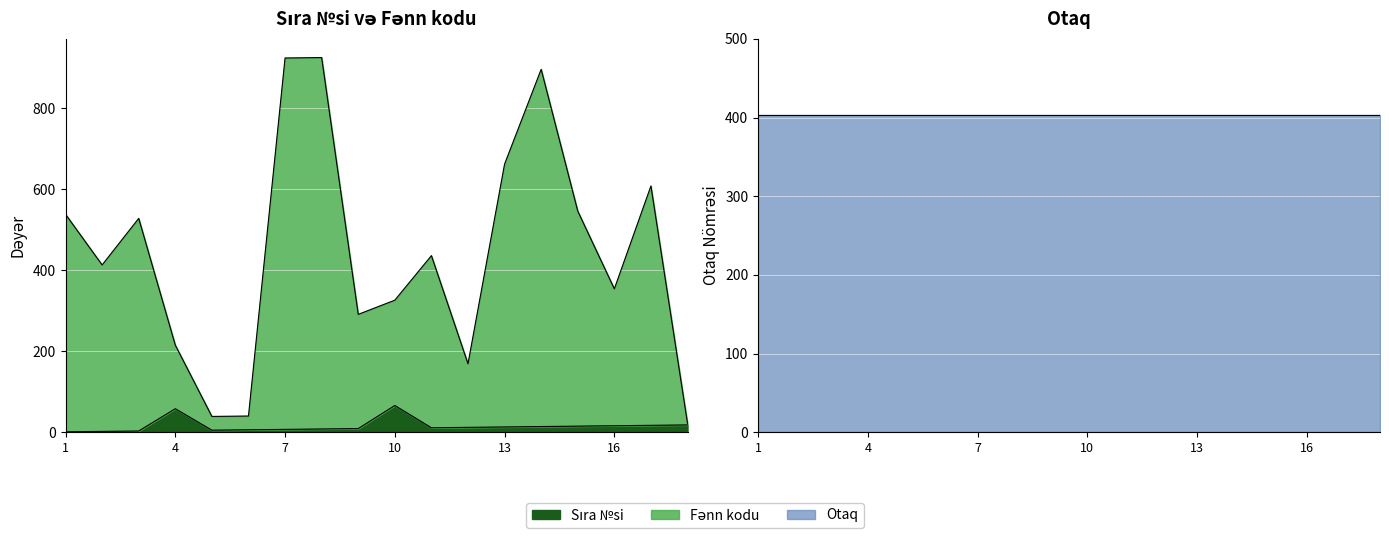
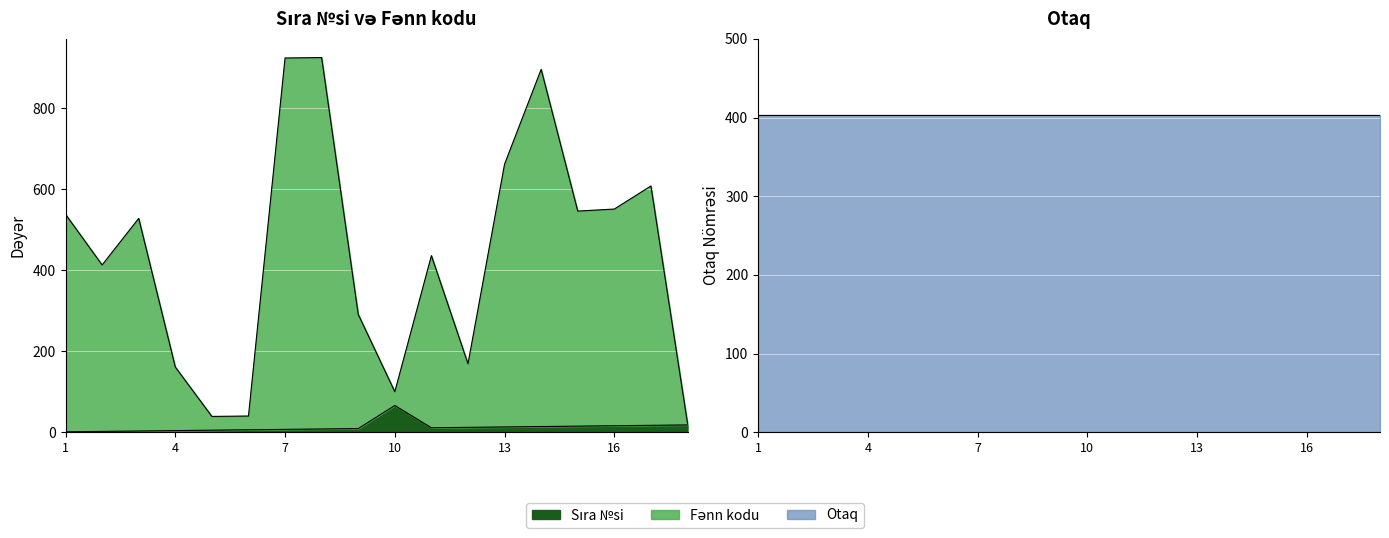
  {
    "Sıra №si və Fənn kodu": {
      "Sıra №si": {
        "1": 0,
-       "4": 60,
+       "4": 0,
        "7": 10,
        "10": 70,
        "13": 10,
        "16": 20
      },
      "Fənn kodu": {
        "1": 540,
        "4": 160,
        "7": 920,
-       "10": 260,
+       "10": 30,
        "13": 650,
-       "16": 340
+       "16": 540
      }
    },
    "Otaq": {
      "1": 400,
      "4": 400,
      "7": 400,
      "10": 400,
      "13": 400,
      "16": 400
    }
  }
